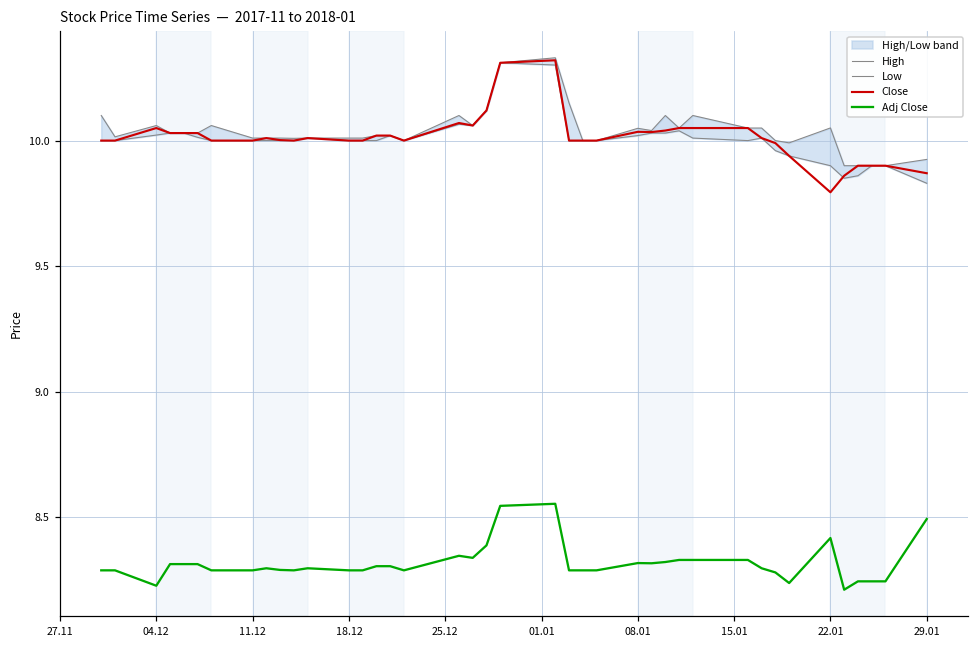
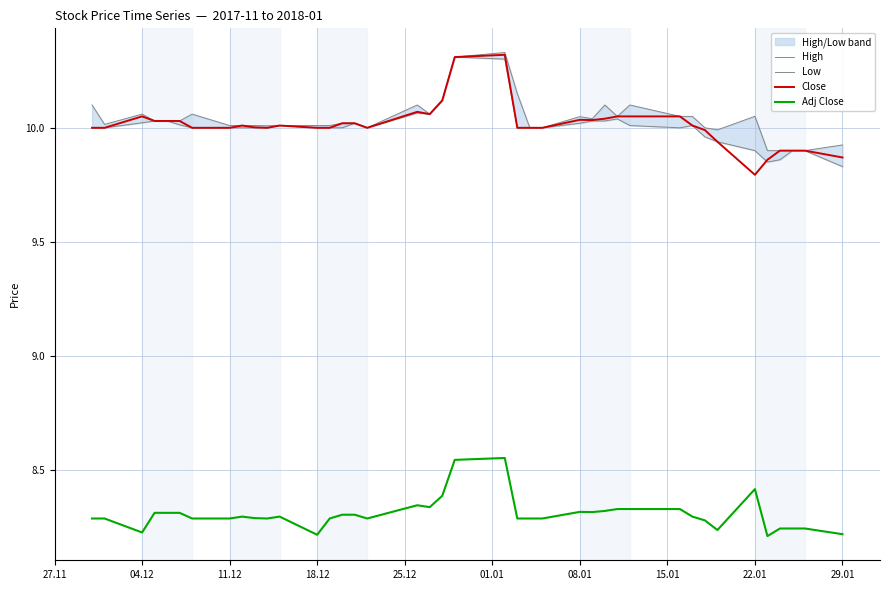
  {
    "High/Low band": {
      "08.01": 10.05,
      "22.01": 10.05,
      "29.01": 9.93
    },
    "Low": {
      "04.12": 10.02,
      "08.01": 10.02,
      "22.01": 9.90,
      "29.01": 9.83
    },
    "Close": {
      "08.01": 10.03,
      "22.01": 9.79,
      "29.01": 9.87
    },
    "Adj Close": {
      "04.12": 8.23,
      "11.12": 8.29,
-     "18.12": 8.29,
+     "18.12": 8.22,
      "08.01": 8.32,
      "22.01": 8.42,
-     "29.01": 8.49
+     "29.01": 8.22
    }
  }
